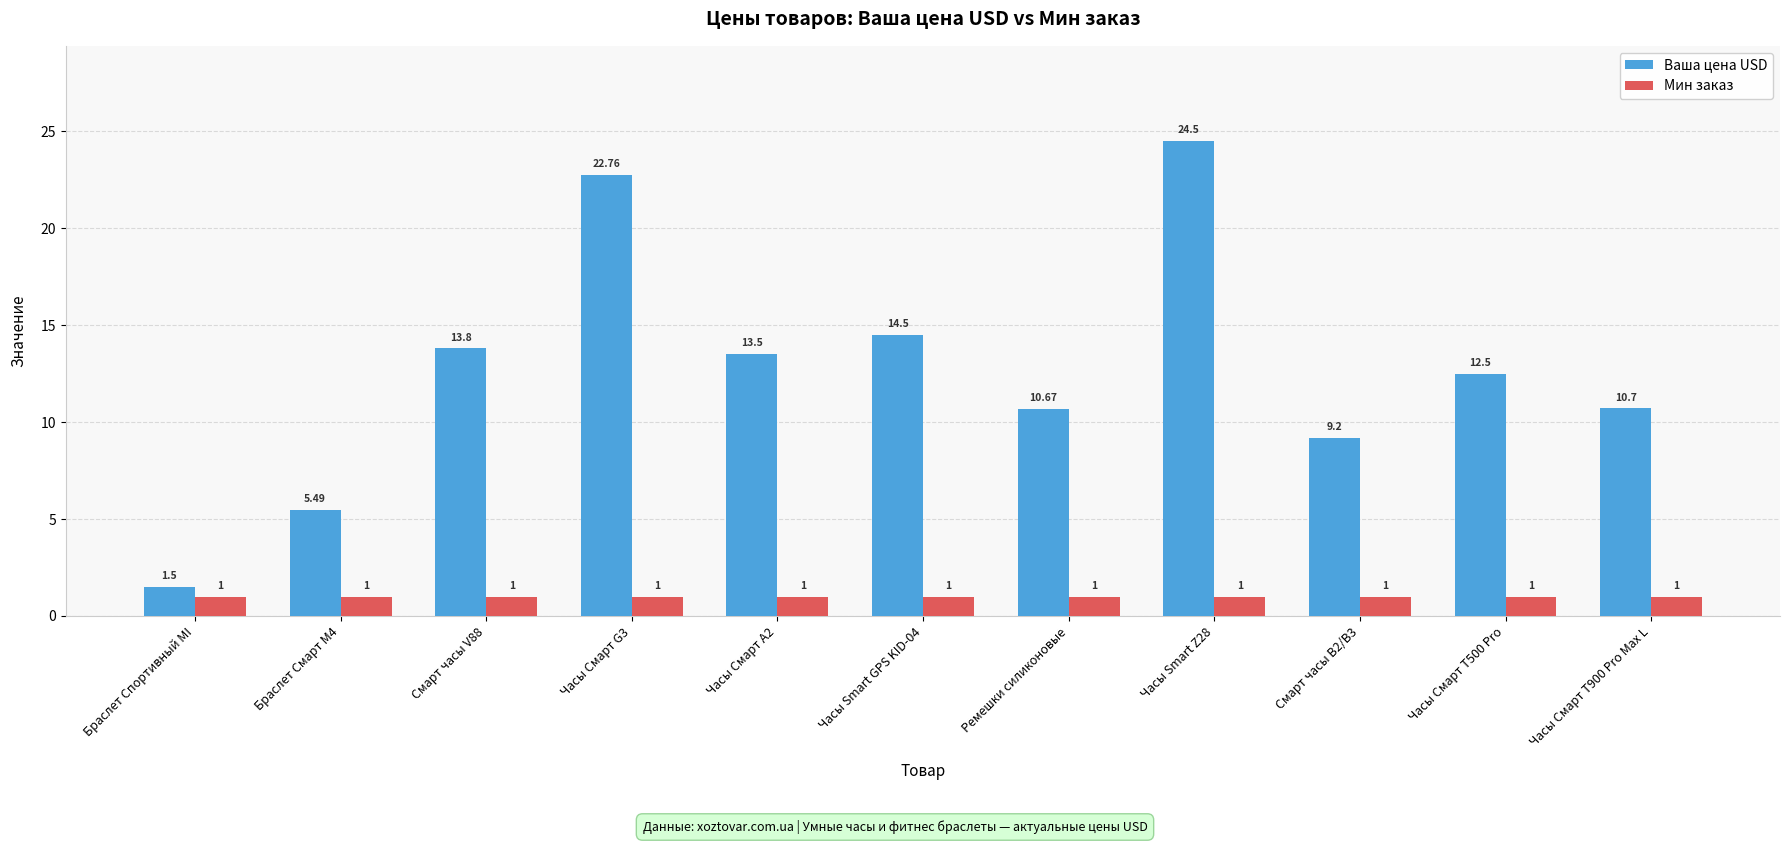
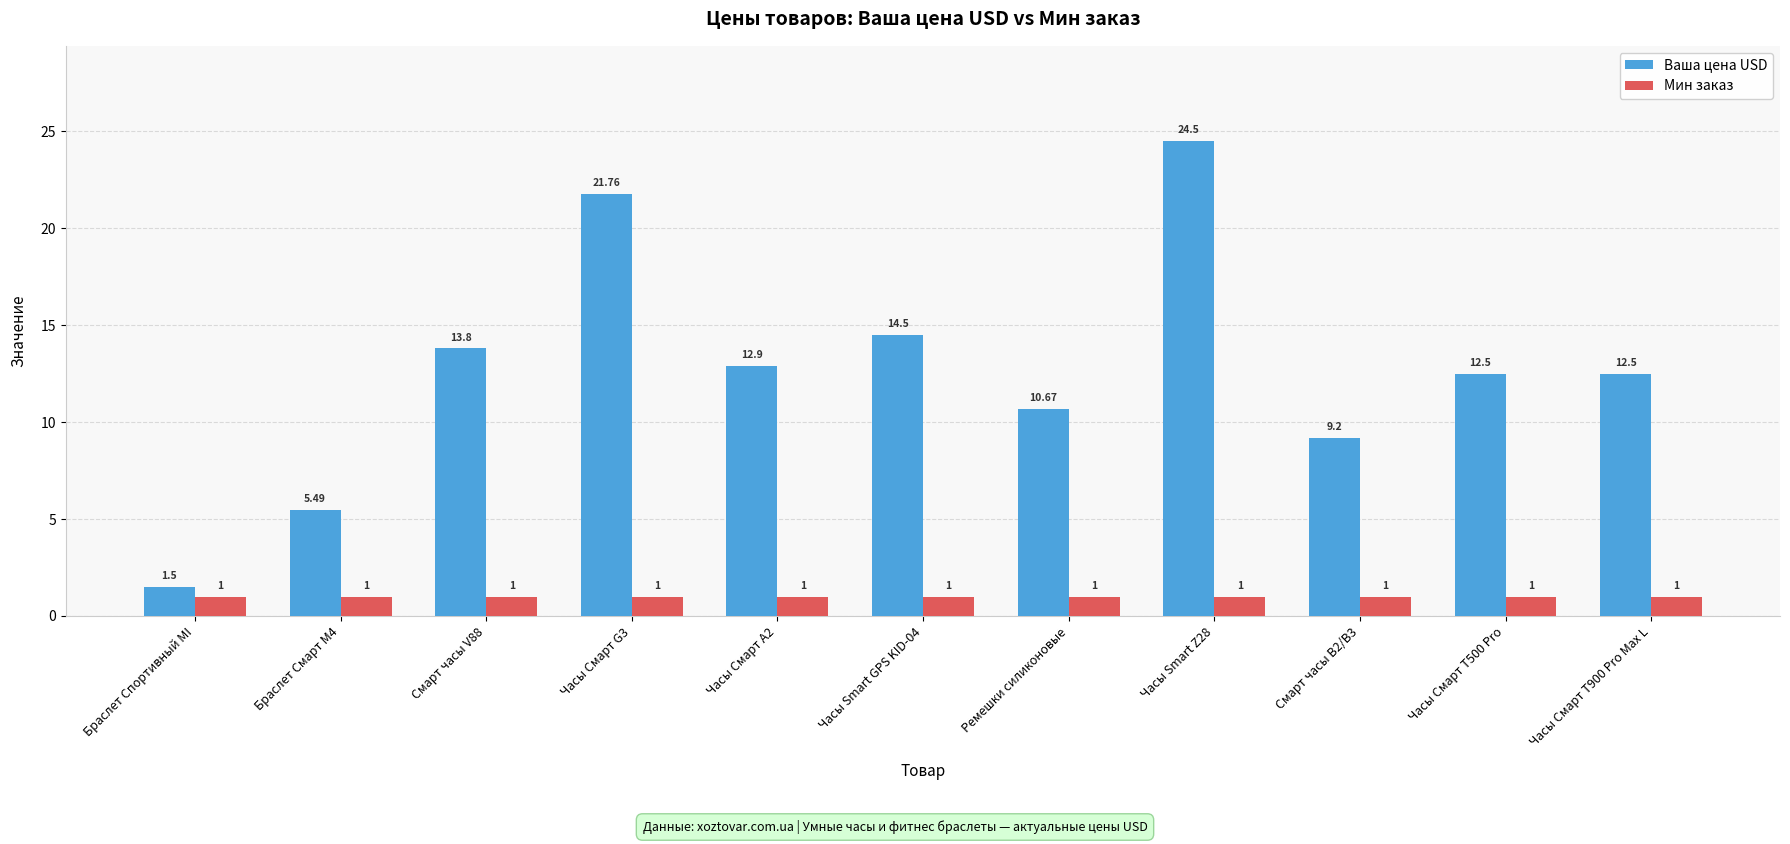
  {
    "Ваша цена USD": {
      "Браслет Спортивный MI": 1.5,
      "Браслет Смарт M4": 5.49,
      "Смарт часы V88": 13.8,
-     "Часы Смарт G3": 22.76,
-     "Часы Смарт A2": 13.5,
+     "Часы Смарт G3": 21.76,
+     "Часы Смарт A2": 12.9,
      "Часы Smart GPS KID-04": 14.5,
      "Ремешки силиконовые": 10.67,
      "Часы Smart Z28": 24.5,
      "Смарт часы B2/B3": 9.2,
      "Часы Смарт T500 Pro": 12.5,
-     "Часы Смарт T900 Pro Max L": 10.7
+     "Часы Смарт T900 Pro Max L": 12.5
    },
    "Мин заказ": {
      "Браслет Спортивный MI": 1,
      "Браслет Смарт M4": 1,
      "Смарт часы V88": 1,
      "Часы Смарт G3": 1,
      "Часы Смарт A2": 1,
      "Часы Smart GPS KID-04": 1,
      "Ремешки силиконовые": 1,
      "Часы Smart Z28": 1,
      "Смарт часы B2/B3": 1,
      "Часы Смарт T500 Pro": 1,
      "Часы Смарт T900 Pro Max L": 1
    }
  }
